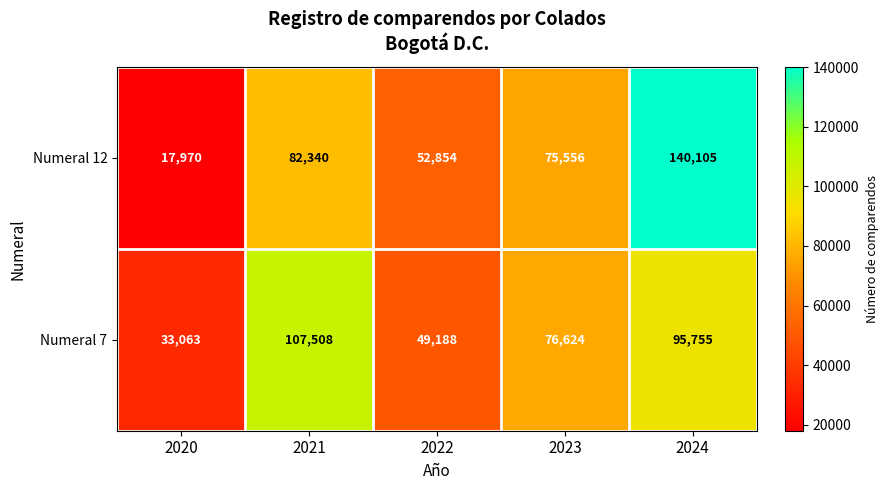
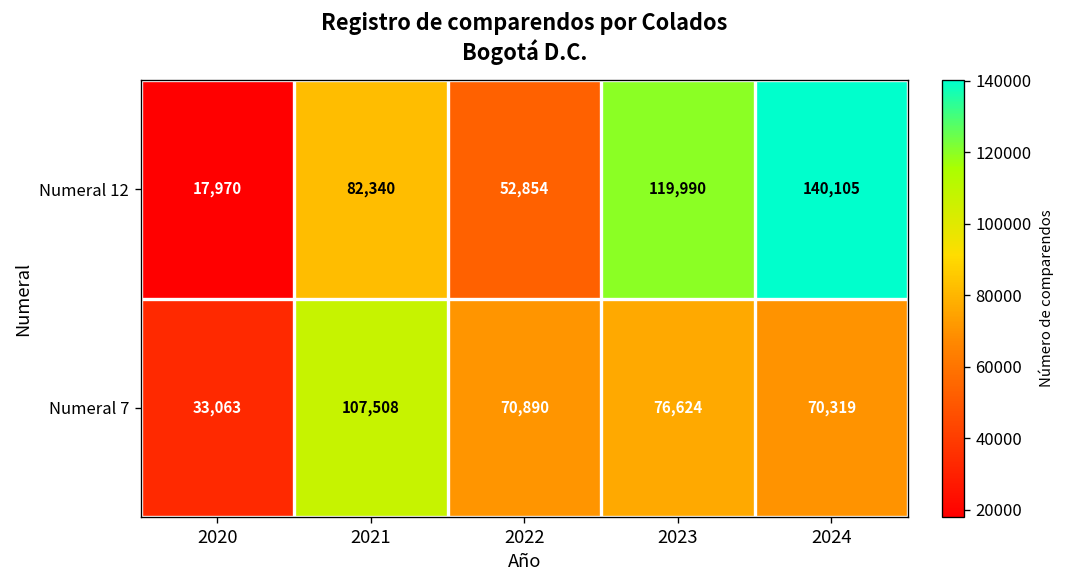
  {
    "Numeral 12": {
      "2020": "17,970",
      "2021": "82,340",
      "2022": "52,854",
-     "2023": "75,556",
+     "2023": "119,990",
      "2024": "140,105"
    },
    "Numeral 7": {
      "2020": "33,063",
      "2021": "107,508",
-     "2022": "49,188",
+     "2022": "70,890",
      "2023": "76,624",
-     "2024": "95,755"
+     "2024": "70,319"
    }
  }
